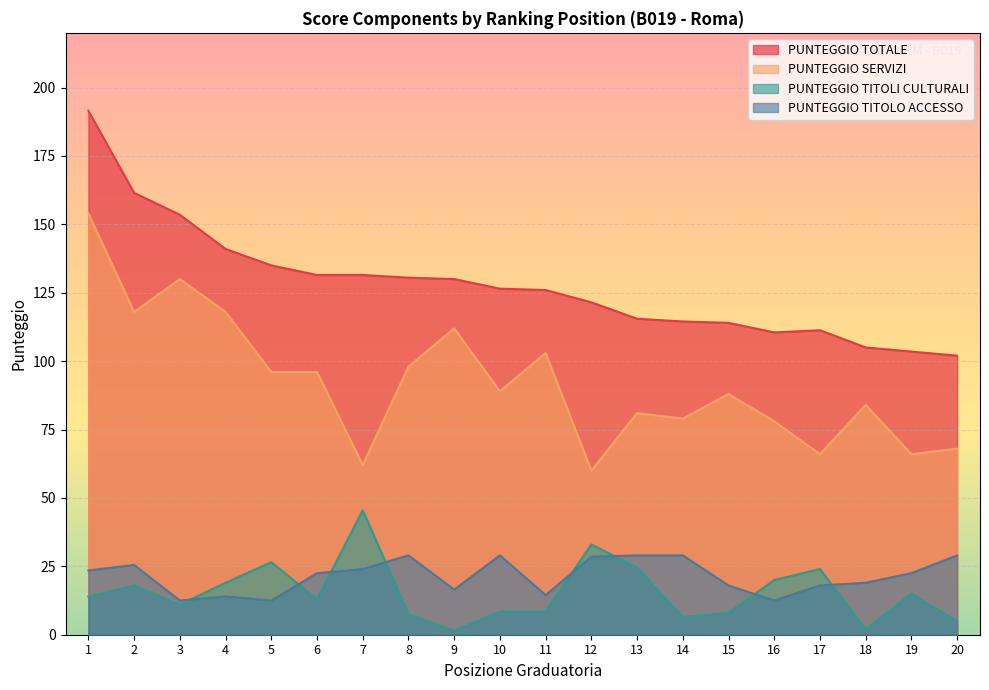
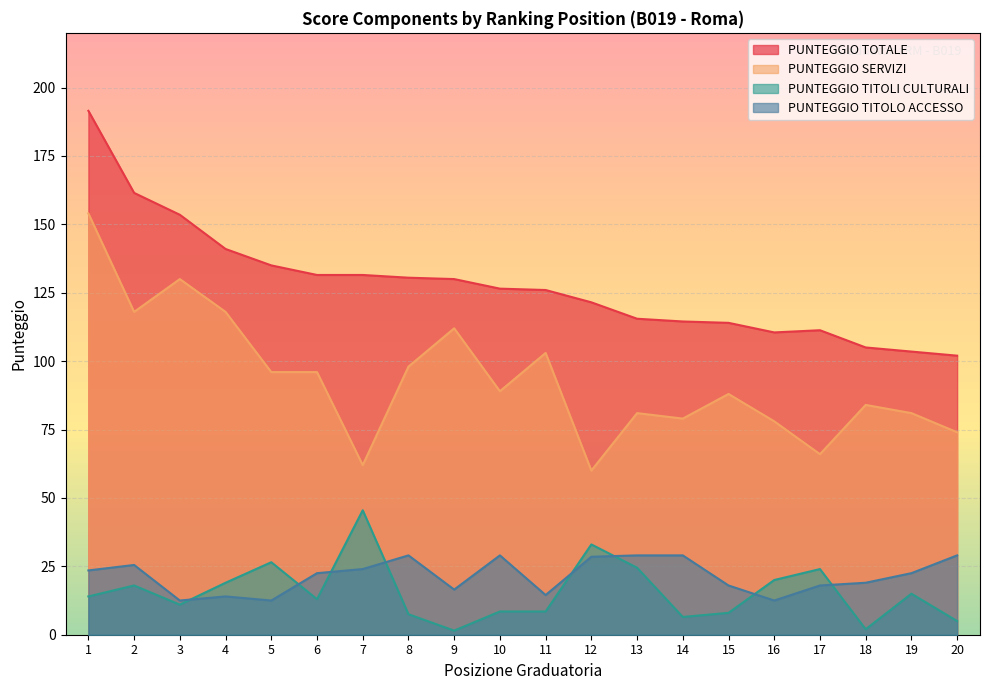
  {
    "PUNTEGGIO TOTALE": {
      "1": 192,
      "2": 162,
      "3": 154,
      "4": 141,
      "5": 135,
      "6": 132,
      "7": 132,
      "8": 131,
      "9": 130,
      "10": 127,
      "11": 126,
      "12": 122,
      "13": 116,
      "14": 115,
      "15": 114,
      "16": 111,
      "17": 111,
      "18": 105,
      "19": 104,
      "20": 102
    },
    "PUNTEGGIO SERVIZI": {
      "1": 154,
      "2": 118,
      "3": 130,
      "4": 118,
      "5": 96,
      "6": 96,
      "7": 62,
      "8": 98,
      "9": 112,
      "10": 89,
      "11": 103,
      "12": 60,
      "13": 81,
      "14": 79,
      "15": 88,
      "16": 78,
      "17": 66,
      "18": 84,
-     "19": 66,
-     "20": 68
+     "19": 81,
+     "20": 74
    }
  }
